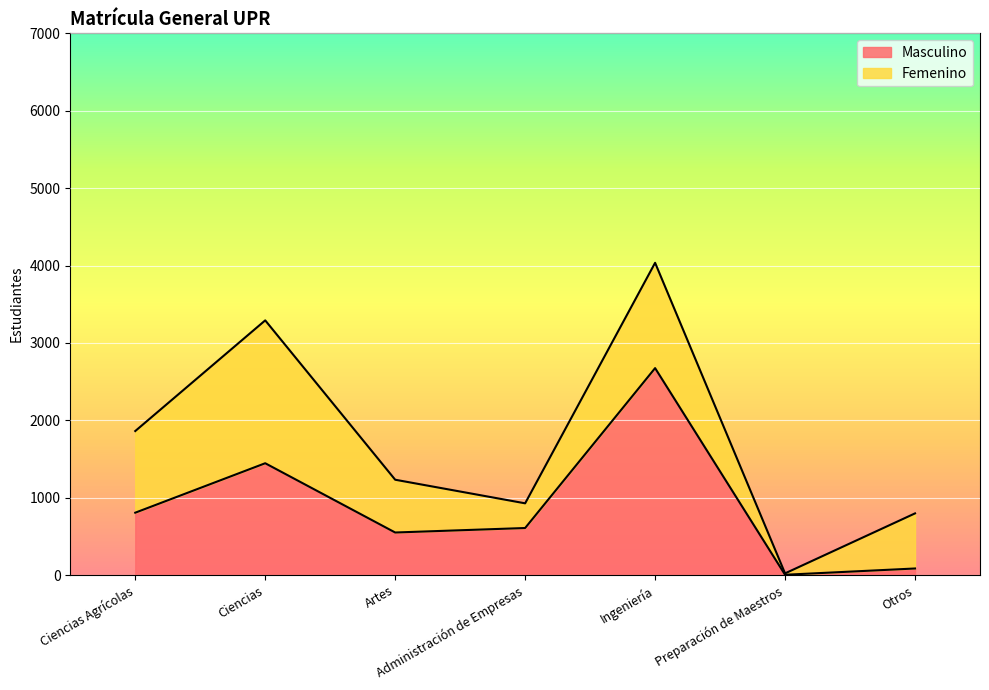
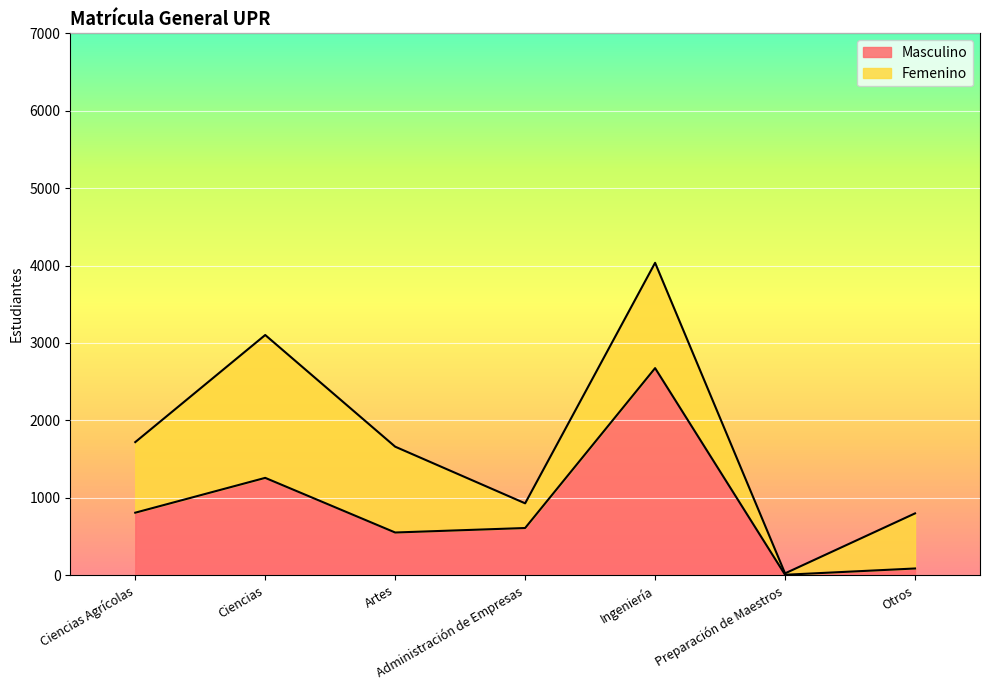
  {
    "Masculino": {
      "Ciencias Agrícolas": 800,
-     "Ciencias": 1400,
+     "Ciencias": 1300,
      "Artes": 600,
      "Administración de Empresas": 600,
      "Ingeniería": 2700,
      "Otros": 100
    },
    "Femenino": {
-     "Ciencias Agrícolas": 1100,
+     "Ciencias Agrícolas": 900,
      "Ciencias": 1800,
-     "Artes": 700,
+     "Artes": 1100,
      "Administración de Empresas": 300,
      "Ingeniería": 1400,
      "Otros": 700
    }
  }
